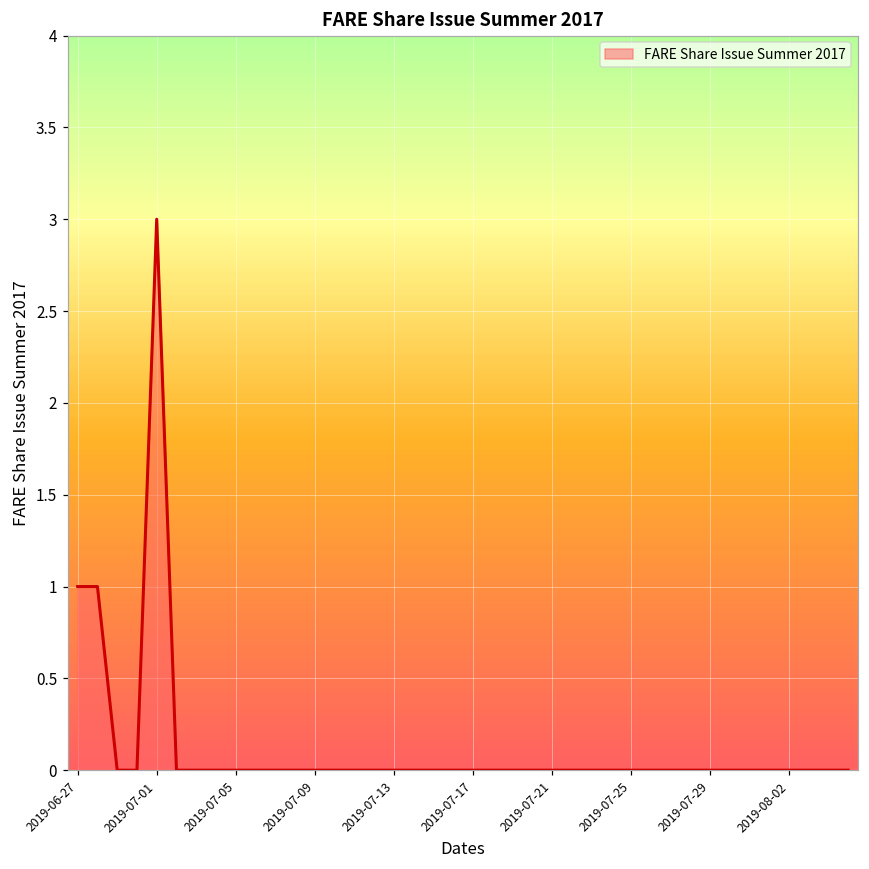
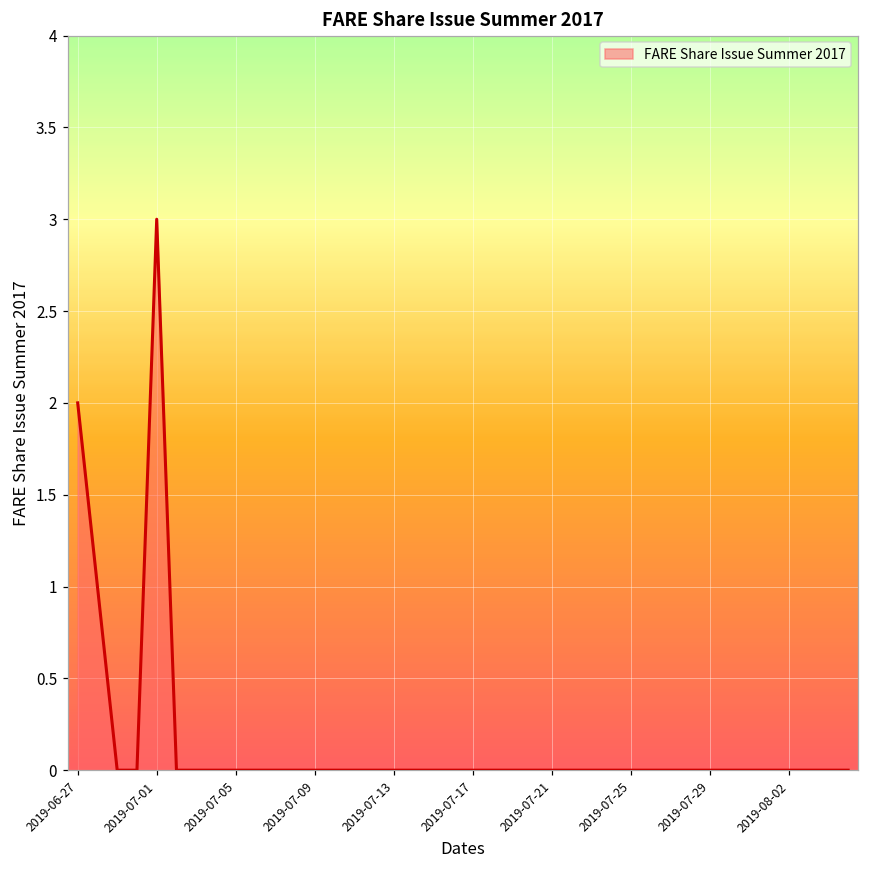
  {
-   "2019-06-27": 1,
+   "2019-06-27": 2,
    "2019-07-01": 3,
    "2019-07-05": 0,
    "2019-07-09": 0,
    "2019-07-13": 0,
    "2019-07-17": 0,
    "2019-07-21": 0,
    "2019-07-25": 0,
    "2019-07-29": 0,
    "2019-08-02": 0
  }
